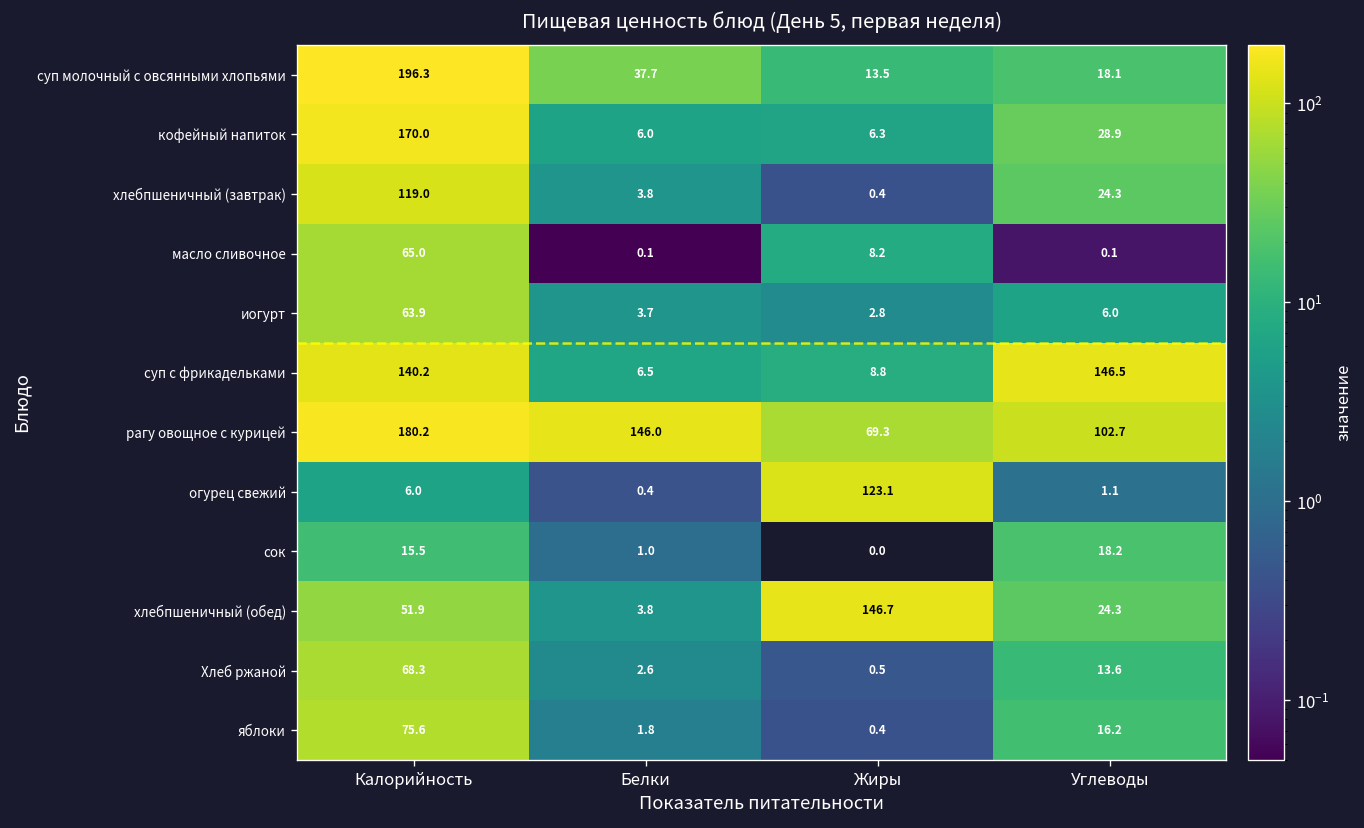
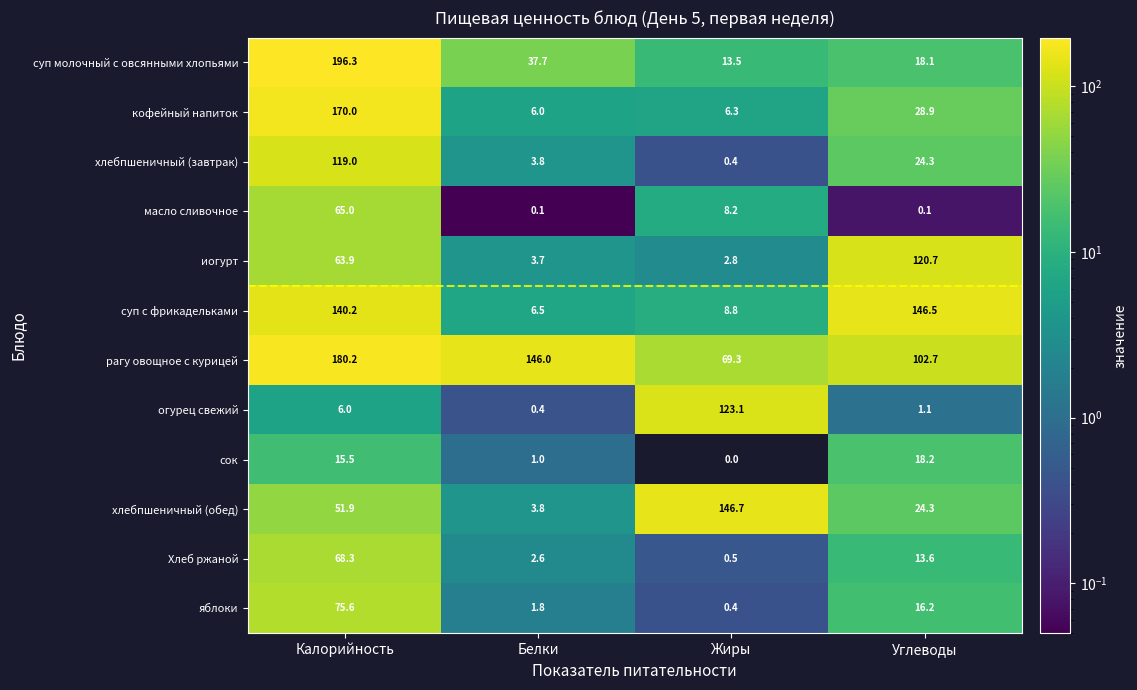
  {
    "суп молочный с овсянными хлопьями": {
      "Калорийность": 196.3,
      "Белки": 37.7,
      "Жиры": 13.5,
      "Углеводы": 18.1
    },
    "кофейный напиток": {
      "Калорийность": 170.0,
      "Белки": 6.0,
      "Жиры": 6.3,
      "Углеводы": 28.9
    },
    "хлебпшеничный (завтрак)": {
      "Калорийность": 119.0,
      "Белки": 3.8,
      "Жиры": 0.4,
      "Углеводы": 24.3
    },
    "масло сливочное": {
      "Калорийность": 65.0,
      "Белки": 0.1,
      "Жиры": 8.2,
      "Углеводы": 0.1
    },
    "иогурт": {
      "Калорийность": 63.9,
      "Белки": 3.7,
      "Жиры": 2.8,
-     "Углеводы": 6.0
+     "Углеводы": 120.7
    },
    "суп с фрикадельками": {
      "Калорийность": 140.2,
      "Белки": 6.5,
      "Жиры": 8.8,
      "Углеводы": 146.5
    },
    "рагу овощное с курицей": {
      "Калорийность": 180.2,
      "Белки": 146.0,
      "Жиры": 69.3,
      "Углеводы": 102.7
    },
    "огурец свежий": {
      "Калорийность": 6.0,
      "Белки": 0.4,
      "Жиры": 123.1,
      "Углеводы": 1.1
    },
    "сок": {
      "Калорийность": 15.5,
      "Белки": 1.0,
      "Жиры": 0.0,
      "Углеводы": 18.2
    },
    "хлебпшеничный (обед)": {
      "Калорийность": 51.9,
      "Белки": 3.8,
      "Жиры": 146.7,
      "Углеводы": 24.3
    },
    "Хлеб ржаной": {
      "Калорийность": 68.3,
      "Белки": 2.6,
      "Жиры": 0.5,
      "Углеводы": 13.6
    },
    "яблоки": {
      "Калорийность": 75.6,
      "Белки": 1.8,
      "Жиры": 0.4,
      "Углеводы": 16.2
    }
  }
